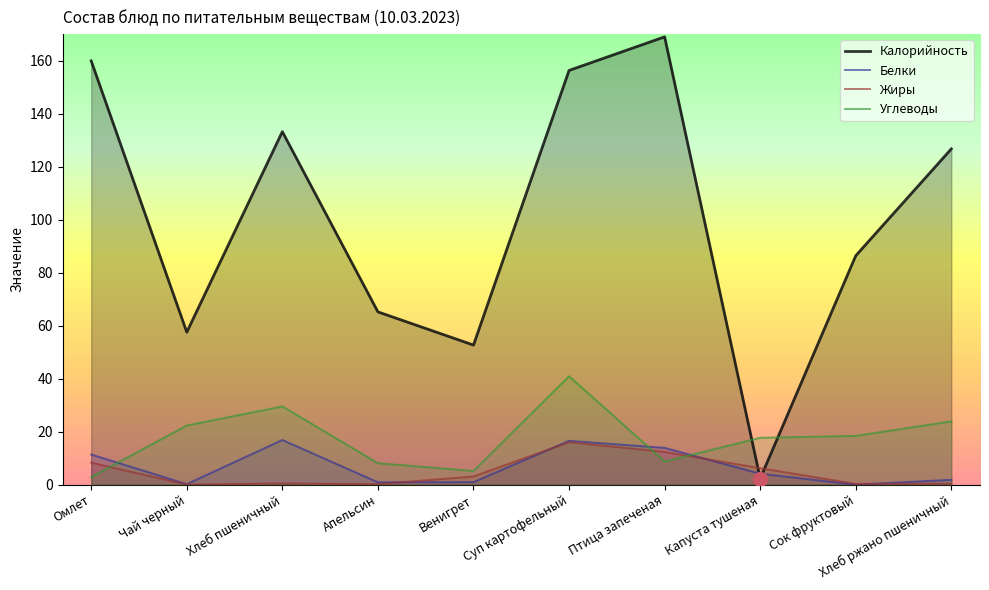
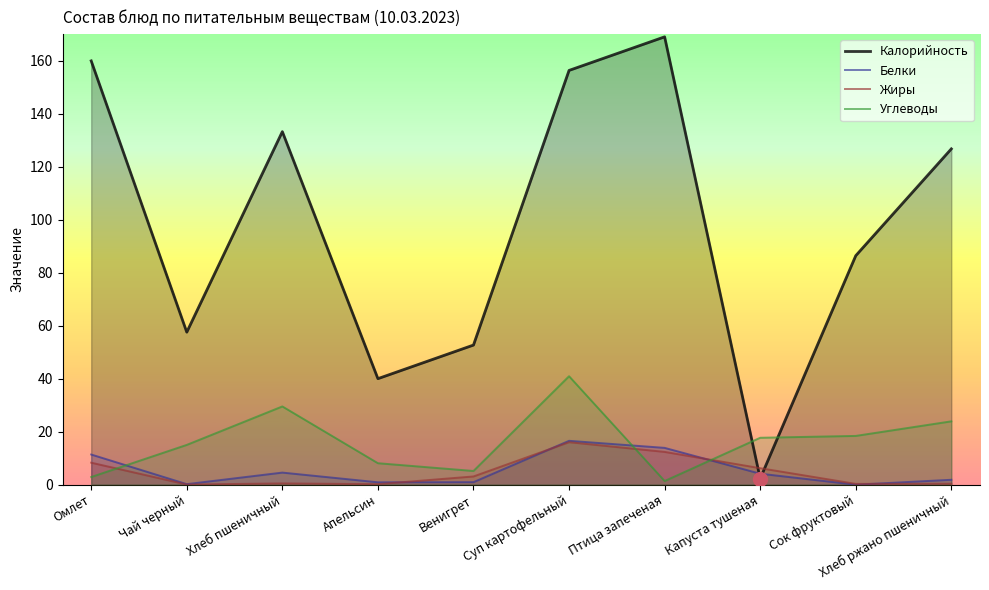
  {
    "Калорийность": {
      "Омлет": 160,
      "Чай черный": 58,
      "Хлеб пшеничный": 133,
-     "Апельсин": 65,
+     "Апельсин": 40,
      "Венигрет": 53,
      "Суп картофельный": 156,
      "Птица запеченая": 169,
      "Сок фруктовый": 86,
      "Хлеб ржано пшеничный": 127
    },
    "Белки": {
      "Омлет": 11,
-     "Хлеб пшеничный": 17,
+     "Хлеб пшеничный": 5,
      "Венигрет": 1,
      "Птица запеченая": 14,
      "Капуста тушеная": 4,
      "Хлеб ржано пшеничный": 2
    },
    "Жиры": {
      "Омлет": 8,
      "Хлеб пшеничный": 0,
      "Венигрет": 3,
      "Птица запеченая": 12,
      "Капуста тушеная": 6,
      "Хлеб ржано пшеничный": 0
    },
    "Углеводы": {
      "Омлет": 3,
-     "Чай черный": 22,
+     "Чай черный": 15,
      "Хлеб пшеничный": 30,
      "Апельсин": 8,
      "Венигрет": 5,
      "Суп картофельный": 41,
-     "Птица запеченая": 9,
+     "Птица запеченая": 1,
      "Капуста тушеная": 18,
      "Сок фруктовый": 18,
      "Хлеб ржано пшеничный": 24
    }
  }
